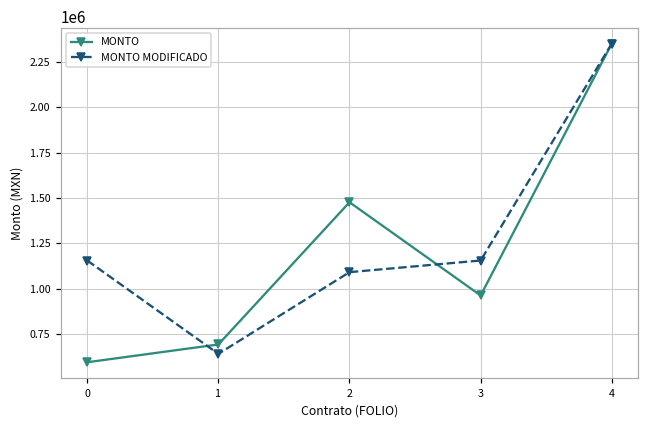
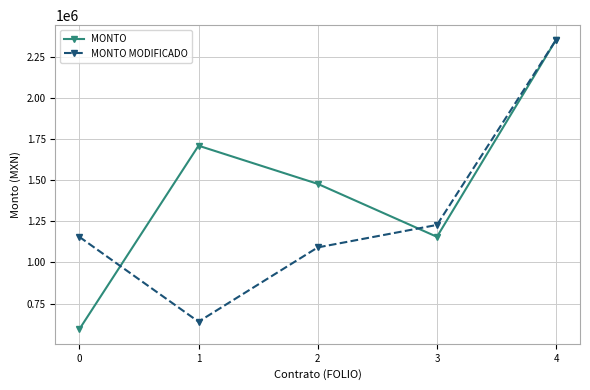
  {
    "MONTO": {
      "0": 590000,
-     "1": 690000,
+     "1": 1710000,
      "2": 1480000,
-     "3": 960000
+     "3": 1160000
    },
    "MONTO MODIFICADO": {
      "0": 1160000,
      "1": 640000,
      "2": 1090000,
-     "3": 1160000
+     "3": 1230000
    }
  }
